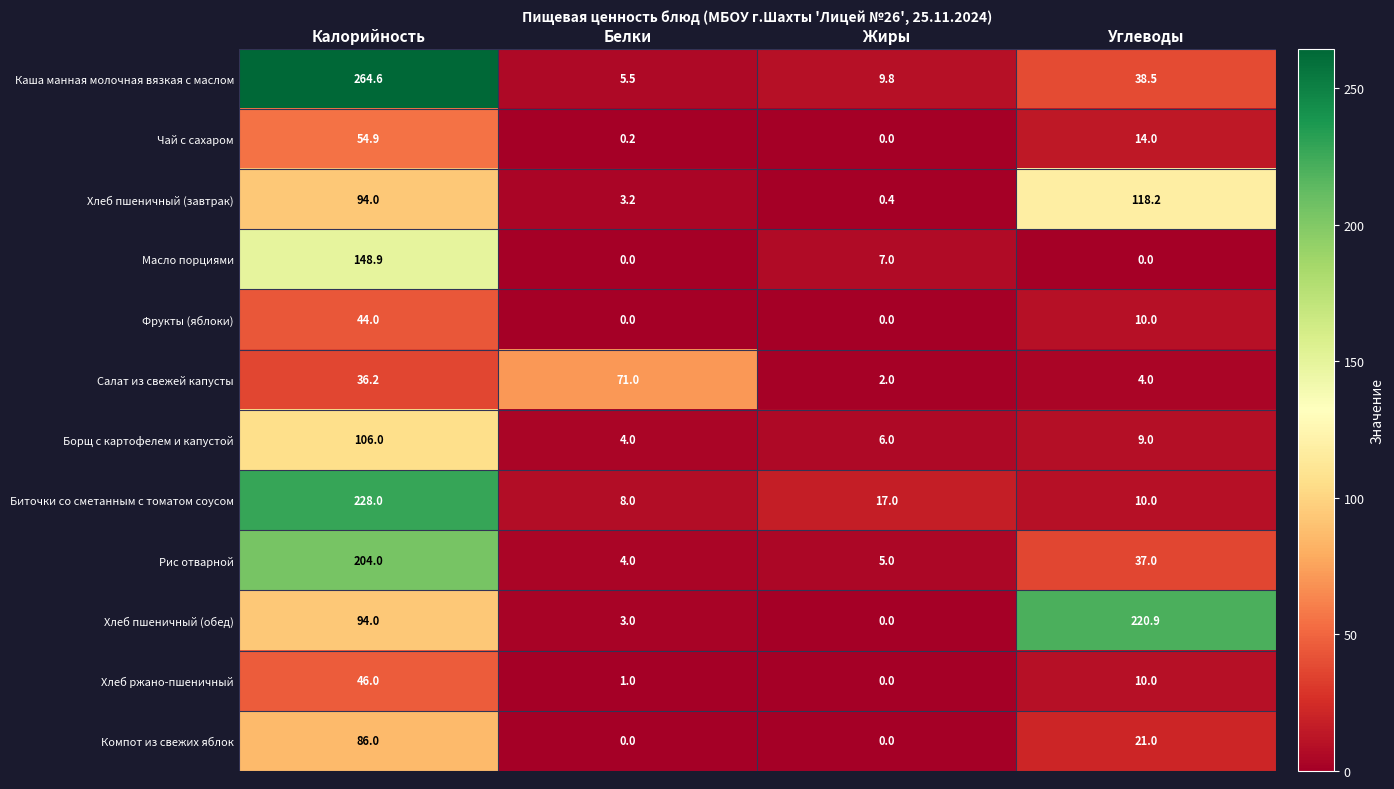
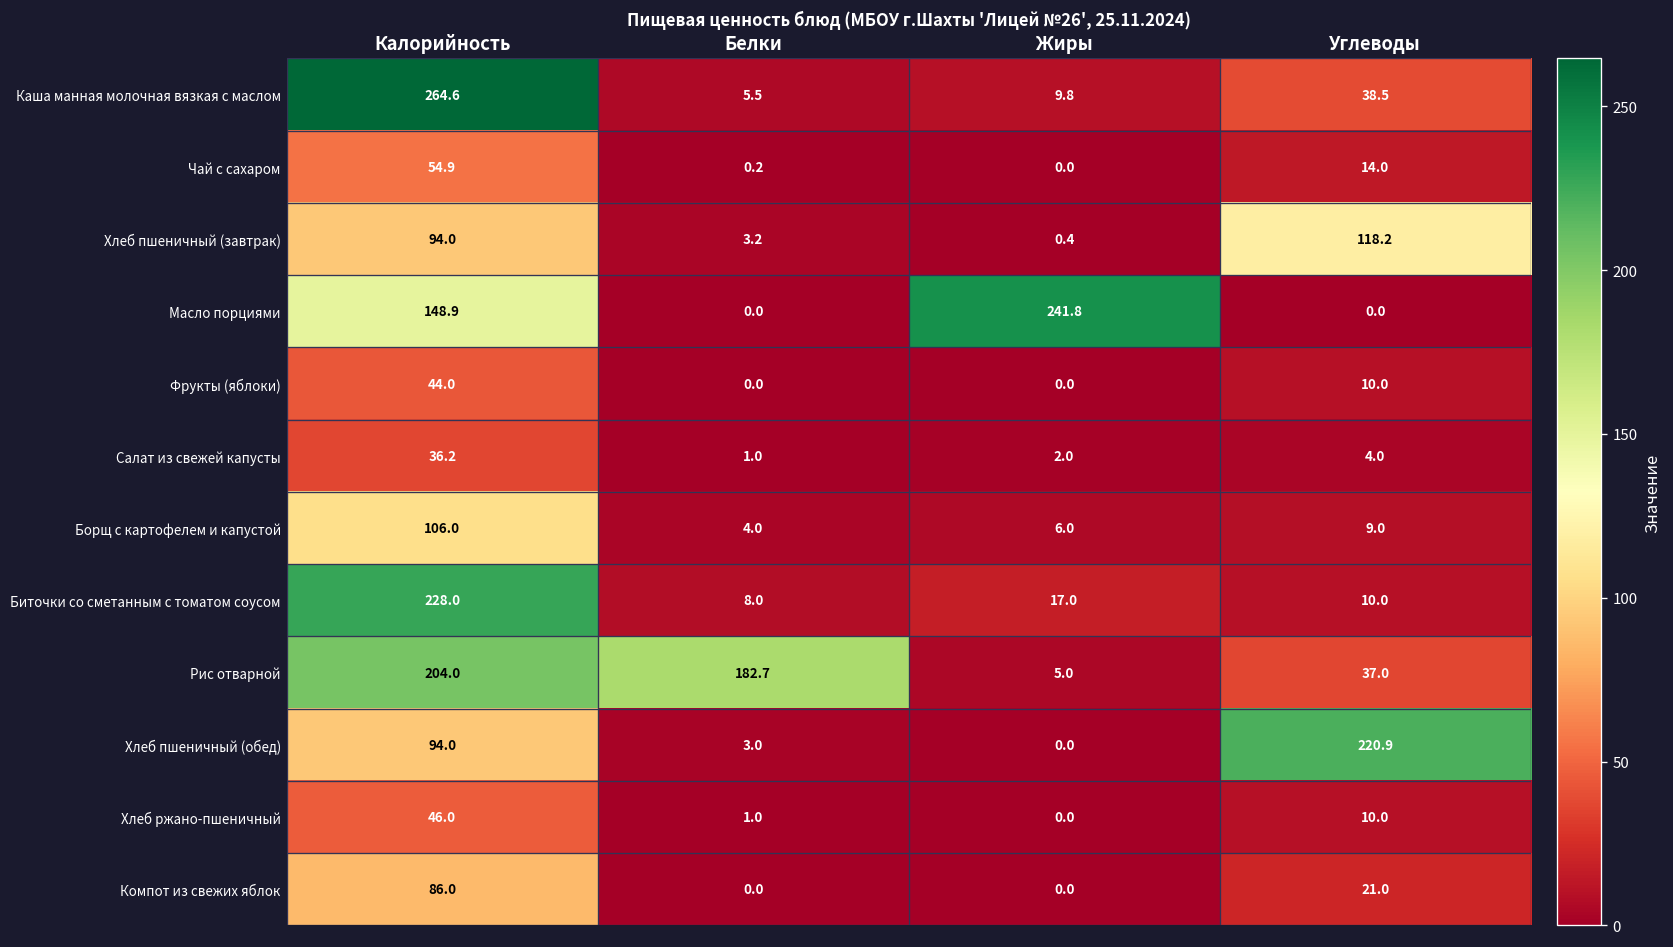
  {
    "Каша манная молочная вязкая с маслом": {
      "Калорийность": 264.6,
      "Белки": 5.5,
      "Жиры": 9.8,
      "Углеводы": 38.5
    },
    "Чай с сахаром": {
      "Калорийность": 54.9,
      "Белки": 0.2,
      "Жиры": 0.0,
      "Углеводы": 14.0
    },
    "Хлеб пшеничный (завтрак)": {
      "Калорийность": 94.0,
      "Белки": 3.2,
      "Жиры": 0.4,
      "Углеводы": 118.2
    },
    "Масло порциями": {
      "Калорийность": 148.9,
      "Белки": 0.0,
-     "Жиры": 7.0,
+     "Жиры": 241.8,
      "Углеводы": 0.0
    },
    "Фрукты (яблоки)": {
      "Калорийность": 44.0,
      "Белки": 0.0,
      "Жиры": 0.0,
      "Углеводы": 10.0
    },
    "Салат из свежей капусты": {
      "Калорийность": 36.2,
-     "Белки": 71.0,
+     "Белки": 1.0,
      "Жиры": 2.0,
      "Углеводы": 4.0
    },
    "Борщ с картофелем и капустой": {
      "Калорийность": 106.0,
      "Белки": 4.0,
      "Жиры": 6.0,
      "Углеводы": 9.0
    },
    "Биточки со сметанным с томатом соусом": {
      "Калорийность": 228.0,
      "Белки": 8.0,
      "Жиры": 17.0,
      "Углеводы": 10.0
    },
    "Рис отварной": {
      "Калорийность": 204.0,
-     "Белки": 4.0,
+     "Белки": 182.7,
      "Жиры": 5.0,
      "Углеводы": 37.0
    },
    "Хлеб пшеничный (обед)": {
      "Калорийность": 94.0,
      "Белки": 3.0,
      "Жиры": 0.0,
      "Углеводы": 220.9
    },
    "Хлеб ржано-пшеничный": {
      "Калорийность": 46.0,
      "Белки": 1.0,
      "Жиры": 0.0,
      "Углеводы": 10.0
    },
    "Компот из свежих яблок": {
      "Калорийность": 86.0,
      "Белки": 0.0,
      "Жиры": 0.0,
      "Углеводы": 21.0
    }
  }
